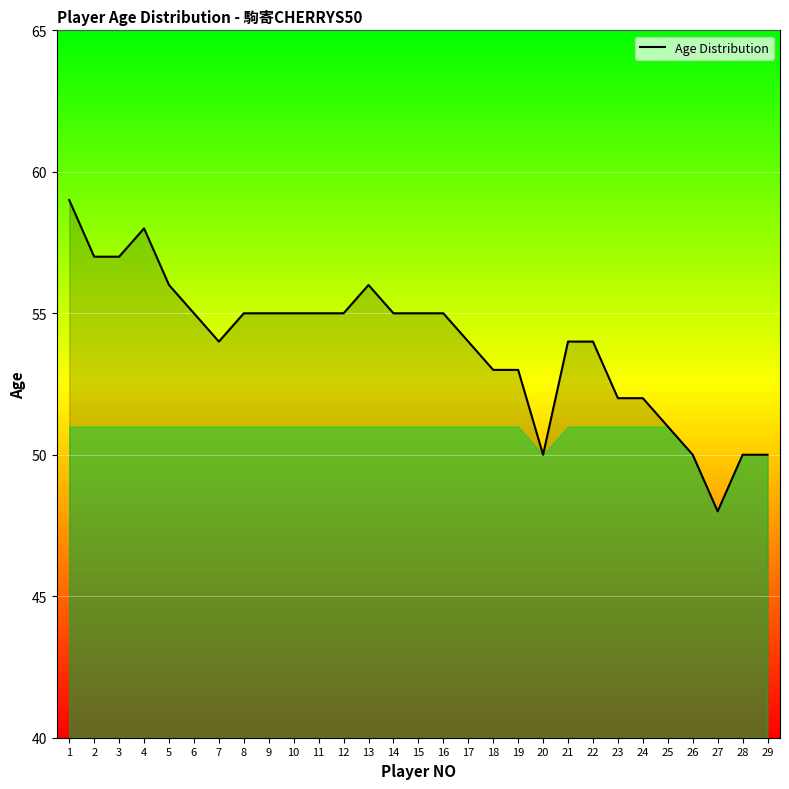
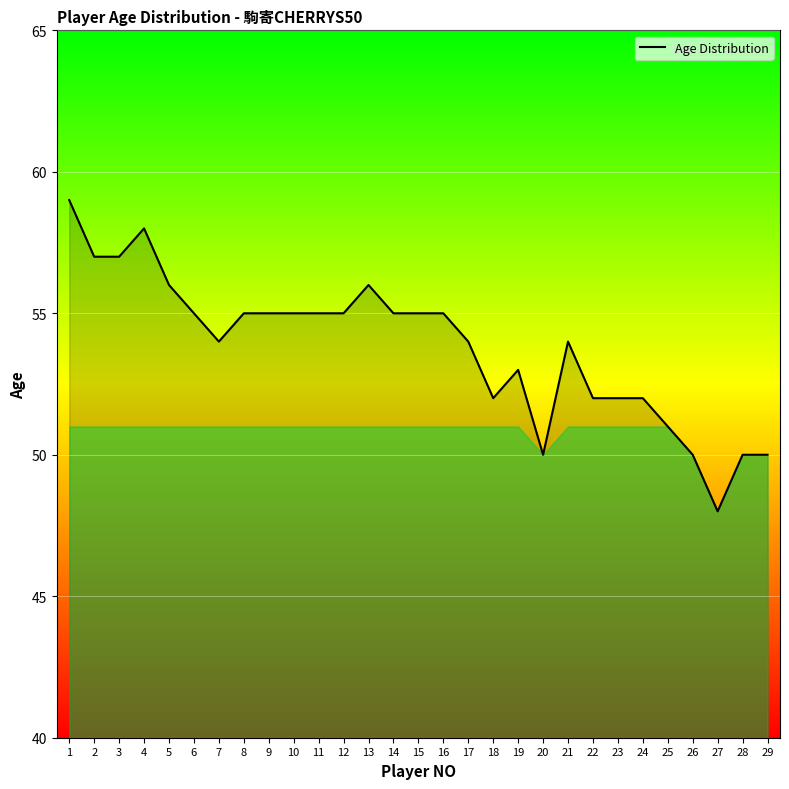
  {
    "Age Distribution": {
      "1": 59,
      "2": 57,
      "3": 57,
      "4": 58,
      "5": 56,
      "6": 55,
      "7": 54,
      "8": 55,
      "9": 55,
      "10": 55,
      "11": 55,
      "12": 55,
      "13": 56,
      "14": 55,
      "15": 55,
      "16": 55,
      "17": 54,
-     "18": 53,
+     "18": 52,
      "19": 53,
      "21": 54,
-     "22": 54,
+     "22": 52,
      "23": 52,
      "24": 52
    }
  }
